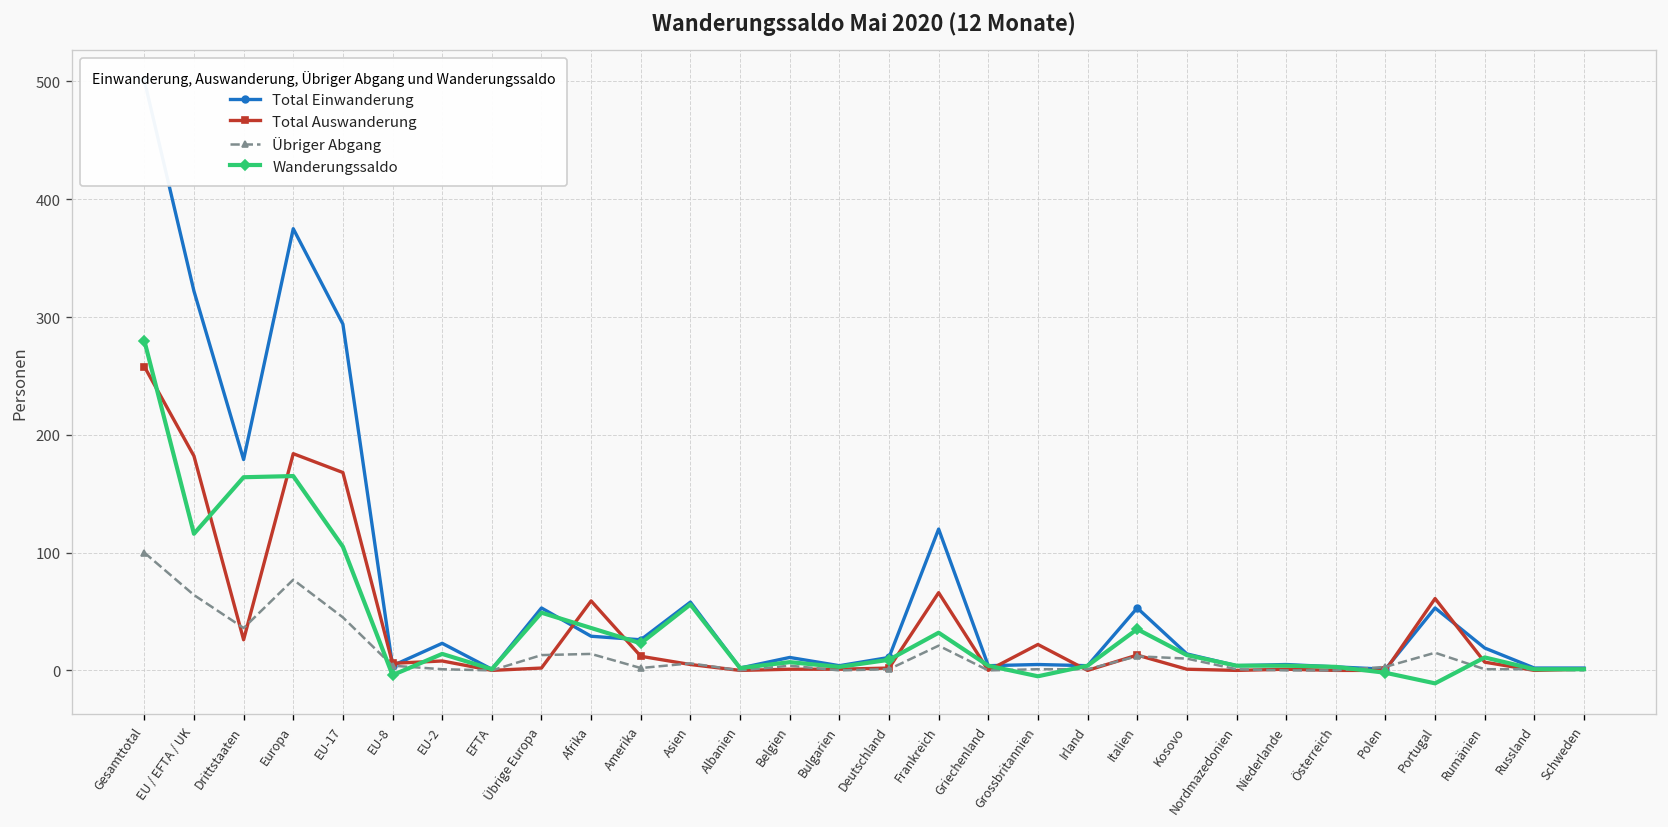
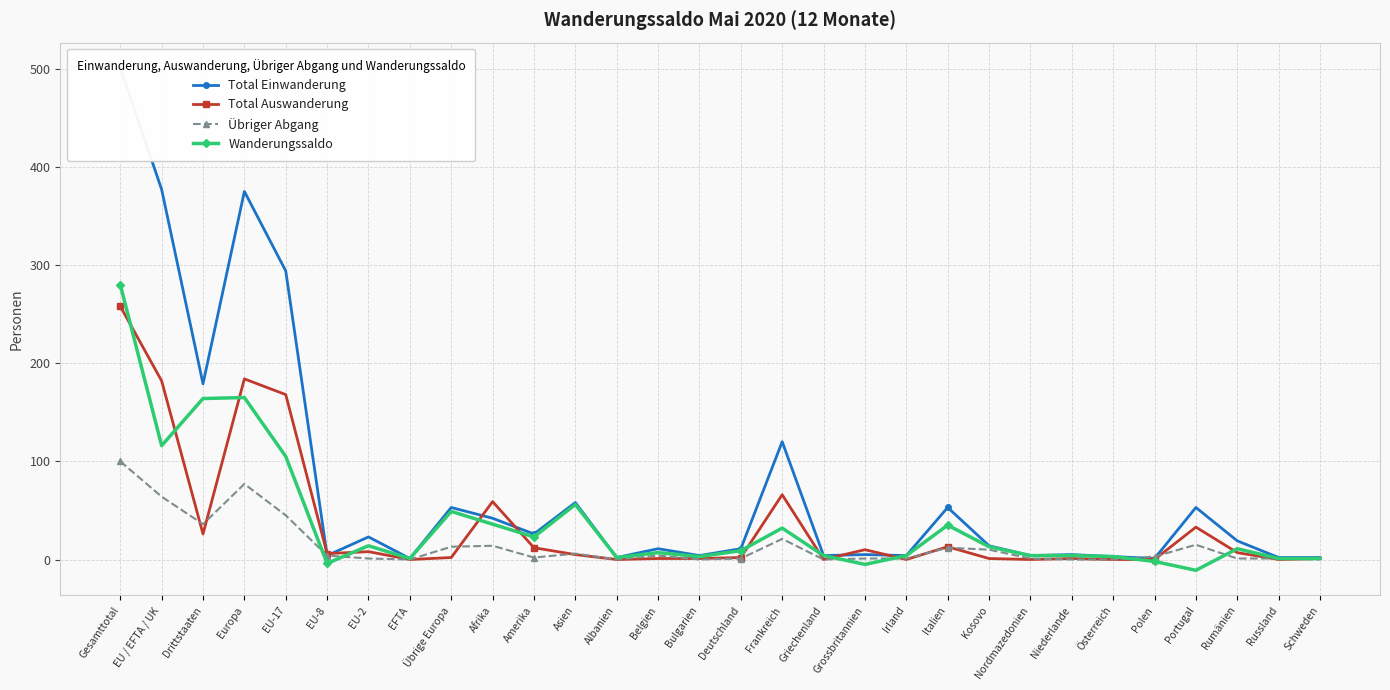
  {
    "Total Einwanderung": {
-     "EU / EFTA / UK": 320,
+     "EU / EFTA / UK": 380,
      "Drittstaaten": 180,
      "Europa": 380,
      "EU-17": 290,
      "EU-2": 20,
      "Übrige Europa": 50,
-     "Afrika": 30,
+     "Afrika": 40,
      "Amerika": 30,
      "Belgien": 10,
      "Frankreich": 120,
      "Grossbritannien": 10,
      "Italien": 50,
      "Portugal": 50,
      "Rumänien": 20
    },
    "Total Auswanderung": {
      "Gesamttotal": 260,
      "EU / EFTA / UK": 180,
      "Drittstaaten": 30,
      "Europa": 180,
      "EU-17": 170,
      "EU-2": 10,
      "Übrige Europa": 0,
      "Afrika": 60,
      "Amerika": 10,
      "Belgien": 0,
      "Frankreich": 70,
-     "Grossbritannien": 20,
+     "Grossbritannien": 10,
      "Kosovo": 0,
-     "Portugal": 60,
+     "Portugal": 30,
      "Rumänien": 10
    },
    "Übriger Abgang": {
      "Gesamttotal": 100,
      "EU / EFTA / UK": 60,
      "Drittstaaten": 40,
      "Europa": 80,
      "EU-17": 50,
      "EU-2": 0,
      "Übrige Europa": 10,
      "Afrika": 10,
      "Amerika": 0,
      "Belgien": 0,
      "Frankreich": 20,
      "Grossbritannien": 0,
      "Kosovo": 10,
      "Portugal": 20,
      "Rumänien": 0
    },
    "Wanderungssaldo": {
      "Gesamttotal": 280,
      "EU / EFTA / UK": 120,
      "Drittstaaten": 160,
      "Europa": 170,
      "EU-17": 110,
      "EU-8": 0,
      "EU-2": 10,
      "Übrige Europa": 50,
      "Afrika": 40,
      "Amerika": 20,
      "Belgien": 10,
      "Frankreich": 30,
      "Grossbritannien": -10,
      "Italien": 40,
      "Portugal": -10,
      "Rumänien": 10
    }
  }
